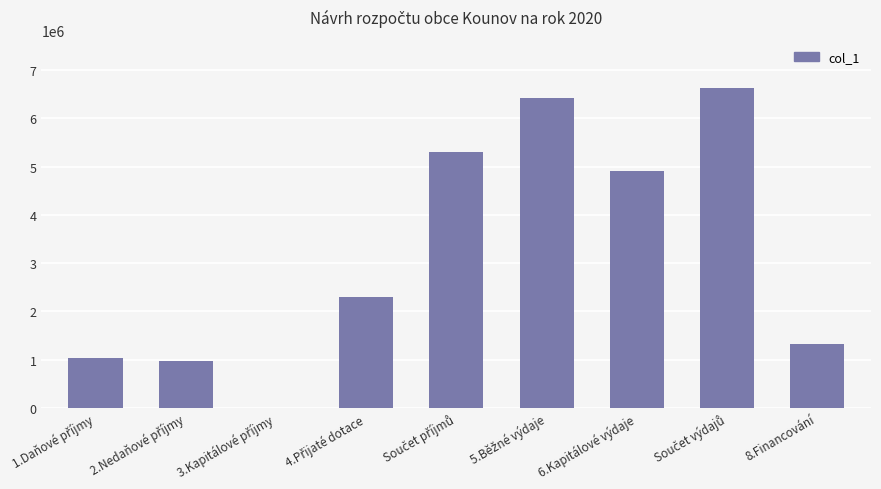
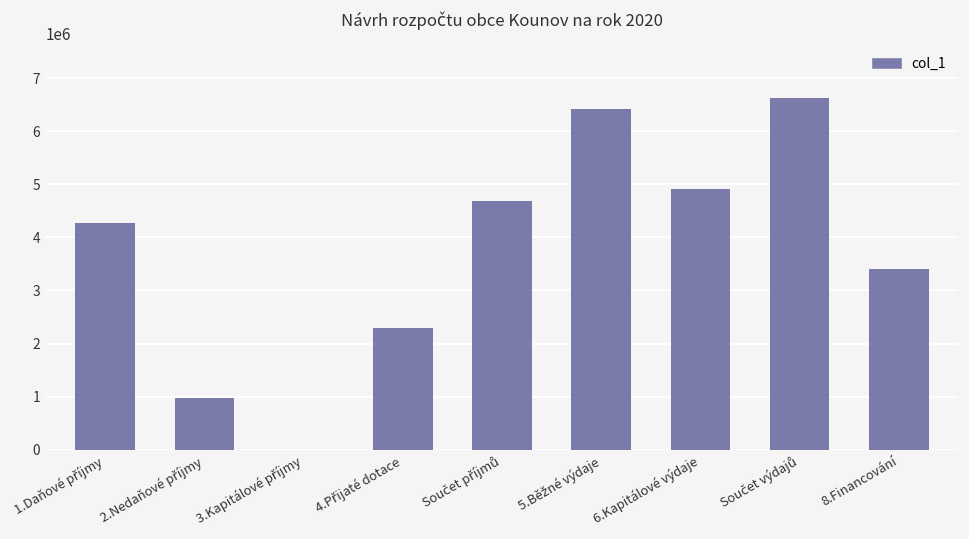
  {
-   "1.Daňové příjmy": 1000000,
+   "1.Daňové příjmy": 4300000,
    "2.Nedaňové příjmy": 1000000,
    "3.Kapitálové příjmy": 0,
    "4.Přijaté dotace": 2300000,
-   "Součet příjmů": 5300000,
+   "Součet příjmů": 4700000,
    "5.Běžné výdaje": 6400000,
    "6.Kapitálové výdaje": 4900000,
    "Součet výdajů": 6600000,
-   "8.Financování": 1300000
+   "8.Financování": 3400000
  }
